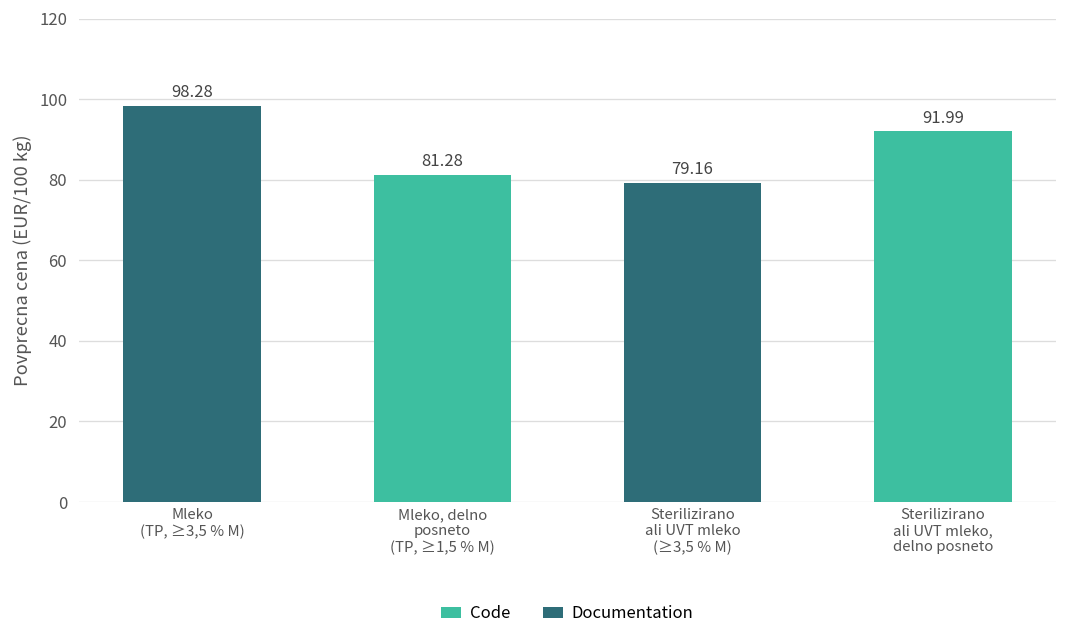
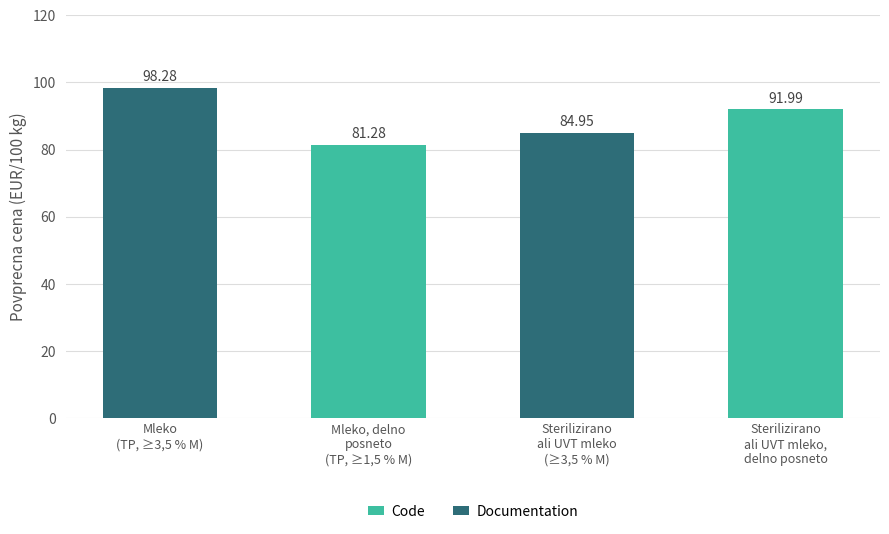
  {
    "Mleko (TP, ≥3,5 % M)": 98.28,
    "Mleko, delno posneto (TP, ≥1,5 % M)": 81.28,
-   "Sterilizirano ali UVT mleko (≥3,5 % M)": 79.16,
+   "Sterilizirano ali UVT mleko (≥3,5 % M)": 84.95,
    "Sterilizirano ali UVT mleko, delno posneto": 91.99
  }
